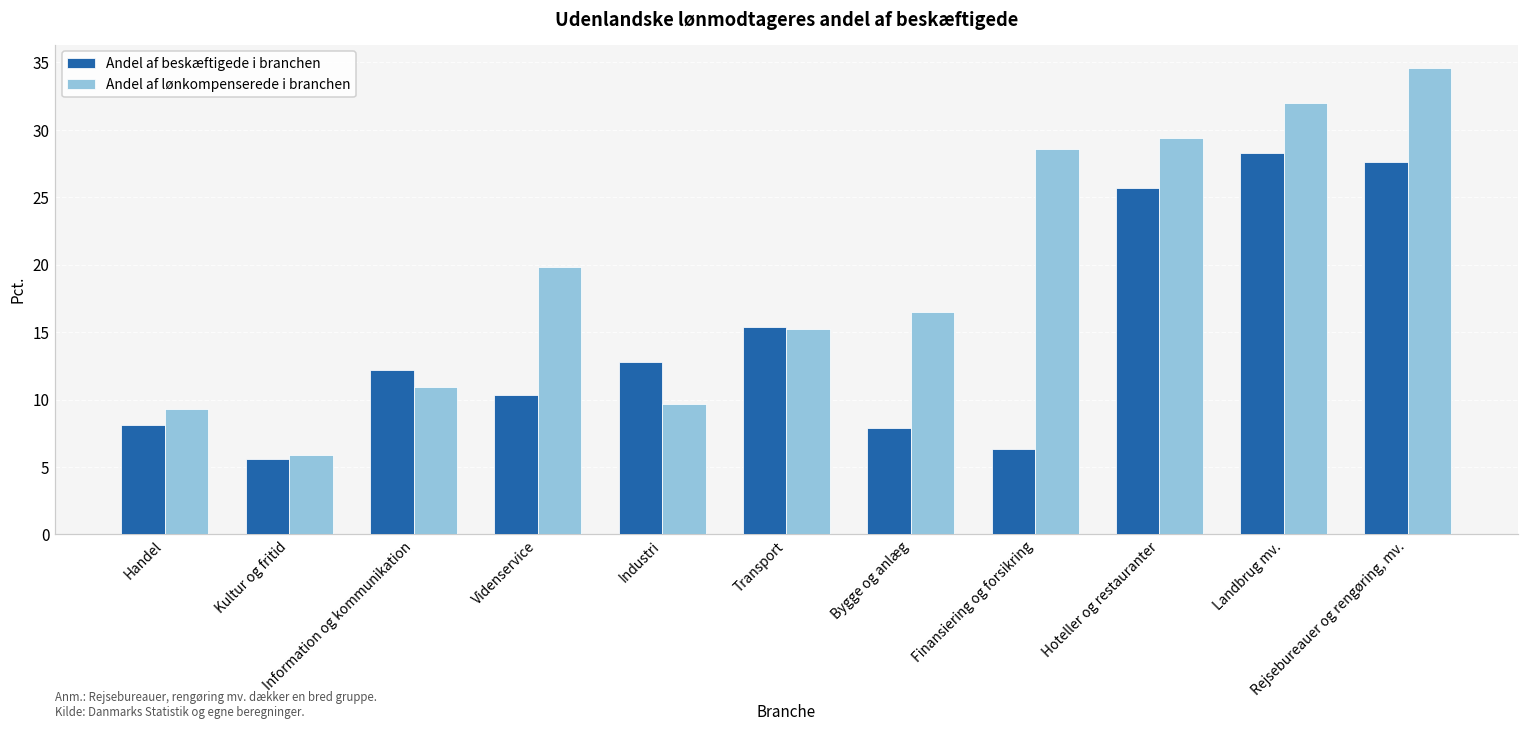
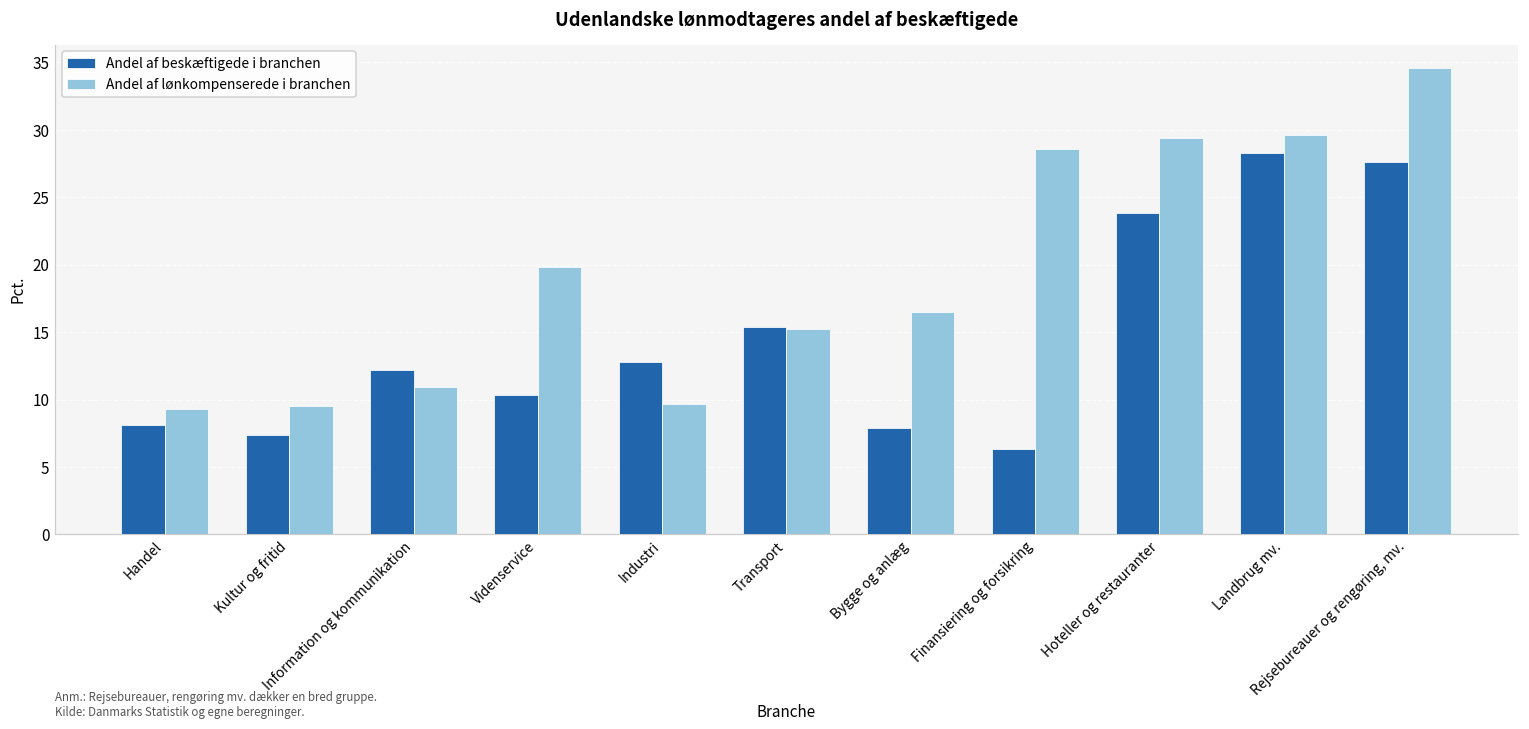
  {
    "Andel af beskæftigede i branchen": {
      "Handel": 8.1,
-     "Kultur og fritid": 5.6,
+     "Kultur og fritid": 7.4,
      "Information og kommunikation": 12.2,
      "Videnservice": 10.3,
      "Industri": 12.8,
      "Transport": 15.4,
      "Bygge og anlæg": 7.9,
      "Finansiering og forsikring": 6.3,
-     "Hoteller og restauranter": 25.7,
+     "Hoteller og restauranter": 23.8,
      "Landbrug mv.": 28.3,
      "Rejsebureauer og rengøring, mv.": 27.6
    },
    "Andel af lønkompenserede i branchen": {
      "Handel": 9.3,
-     "Kultur og fritid": 5.9,
+     "Kultur og fritid": 9.5,
      "Information og kommunikation": 10.9,
      "Videnservice": 19.8,
      "Industri": 9.7,
      "Transport": 15.2,
      "Bygge og anlæg": 16.5,
      "Finansiering og forsikring": 28.6,
      "Hoteller og restauranter": 29.4,
-     "Landbrug mv.": 32.0,
+     "Landbrug mv.": 29.6,
      "Rejsebureauer og rengøring, mv.": 34.6
    }
  }
